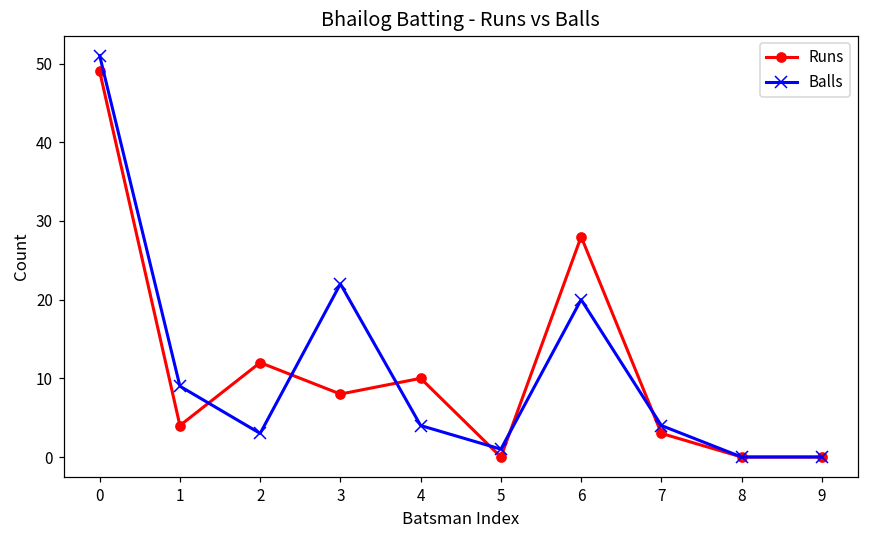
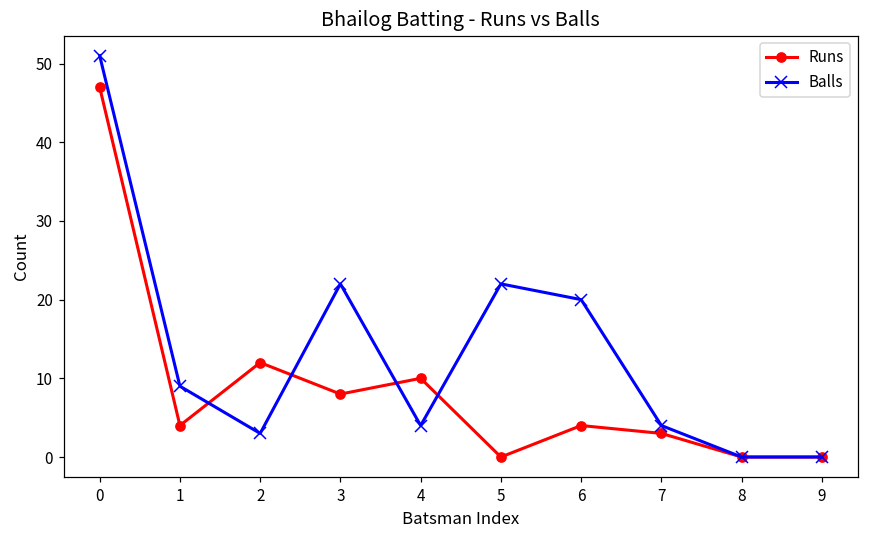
  {
    "Runs": {
-     "0": 49,
+     "0": 47,
      "1": 4,
      "2": 12,
      "3": 8,
      "4": 10,
      "5": 0,
-     "6": 28,
+     "6": 4,
      "7": 3
    },
    "Balls": {
      "0": 51,
      "1": 9,
      "2": 3,
      "3": 22,
      "4": 4,
-     "5": 1,
+     "5": 22,
      "6": 20,
      "7": 4
    }
  }
